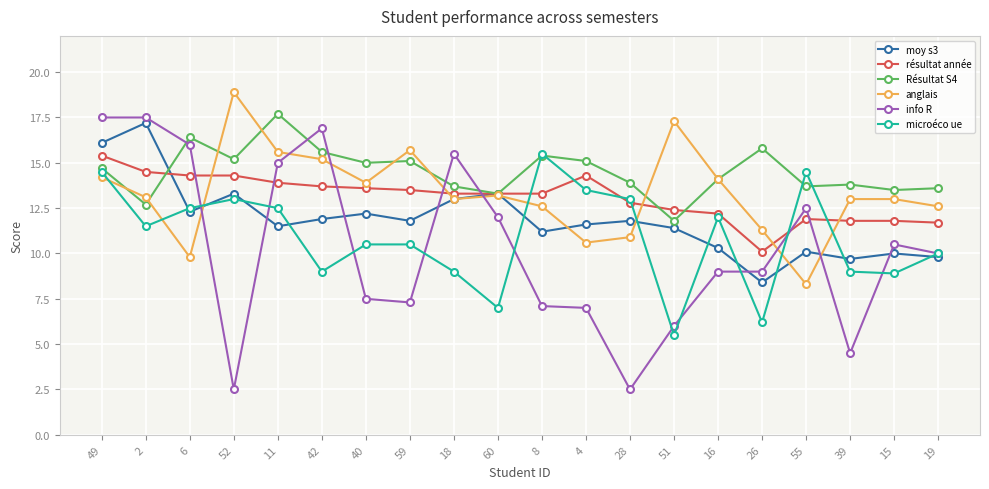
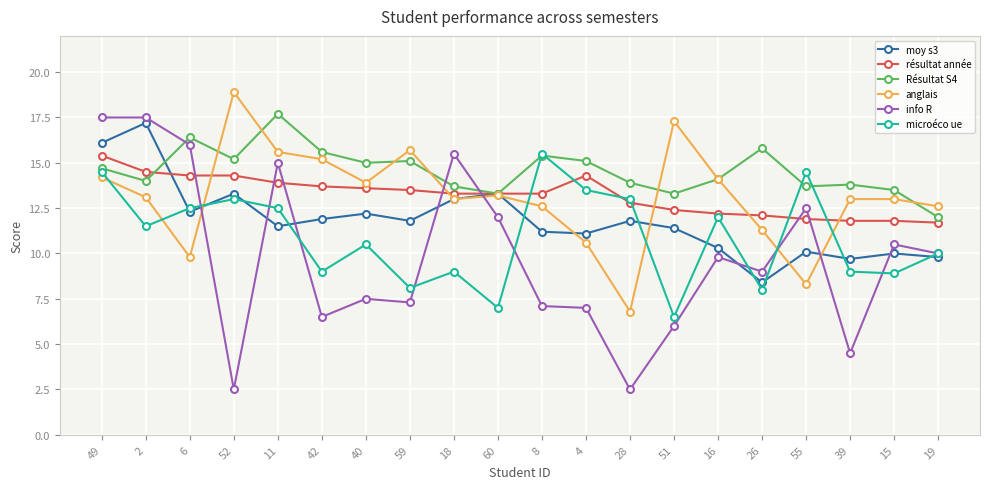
  {
    "moy s3": {
      "49": 16.1,
      "2": 17.2,
      "6": 12.3,
      "52": 13.3,
      "11": 11.5,
      "42": 11.9,
      "40": 12.2,
      "59": 11.8,
      "8": 11.2,
-     "4": 11.6,
+     "4": 11.1,
      "28": 11.8,
      "51": 11.4,
      "16": 10.3,
      "26": 8.4,
      "55": 10.1,
      "39": 9.7,
      "15": 10.0,
      "19": 9.8
    },
    "résultat année": {
      "49": 15.4,
      "2": 14.5,
      "6": 14.3,
      "52": 14.3,
      "11": 13.9,
      "42": 13.7,
      "40": 13.6,
      "59": 13.5,
      "18": 13.3,
      "8": 13.3,
      "4": 14.3,
      "28": 12.8,
      "51": 12.4,
      "16": 12.2,
-     "26": 10.1,
+     "26": 12.1,
      "55": 11.9,
      "39": 11.8,
      "15": 11.8,
      "19": 11.7
    },
    "Résultat S4": {
      "49": 14.7,
-     "2": 12.7,
+     "2": 14.0,
      "6": 16.4,
      "52": 15.2,
      "11": 17.7,
      "42": 15.6,
      "40": 15.0,
      "59": 15.1,
      "18": 13.7,
      "4": 15.1,
      "28": 13.9,
-     "51": 11.8,
+     "51": 13.3,
      "26": 15.8,
      "55": 13.7,
      "39": 13.8,
      "15": 13.5,
-     "19": 13.6
+     "19": 12.0
    },
    "anglais": {
      "49": 14.2,
      "2": 13.1,
      "6": 9.8,
      "52": 18.9,
      "11": 15.6,
      "42": 15.2,
      "40": 13.9,
      "59": 15.7,
      "8": 12.6,
      "4": 10.6,
-     "28": 10.9,
+     "28": 6.8,
      "51": 17.3,
      "26": 11.3,
      "55": 8.3,
      "39": 13.0,
      "15": 13.0,
      "19": 12.6
    },
    "info R": {
      "49": 17.5,
      "2": 17.5,
      "6": 16.0,
      "52": 2.5,
      "11": 15.0,
-     "42": 16.9,
+     "42": 6.5,
      "40": 7.5,
      "59": 7.3,
      "18": 15.5,
      "60": 12.0,
      "8": 7.1,
      "4": 7.0,
      "28": 2.5,
      "51": 6.0,
-     "16": 9.0,
+     "16": 9.8,
      "26": 9.0,
      "55": 12.5,
      "39": 4.5,
      "15": 10.5
    },
    "microéco ue": {
      "49": 14.5,
      "2": 11.5,
      "6": 12.5,
      "52": 13.0,
      "11": 12.5,
      "42": 9.0,
      "40": 10.5,
-     "59": 10.5,
+     "59": 8.1,
      "18": 9.0,
      "60": 7.0,
      "4": 13.5,
      "28": 13.0,
-     "51": 5.5,
+     "51": 6.5,
      "16": 12.0,
-     "26": 6.2,
+     "26": 8.0,
      "55": 14.5,
      "39": 9.0,
      "15": 8.9
    }
  }
